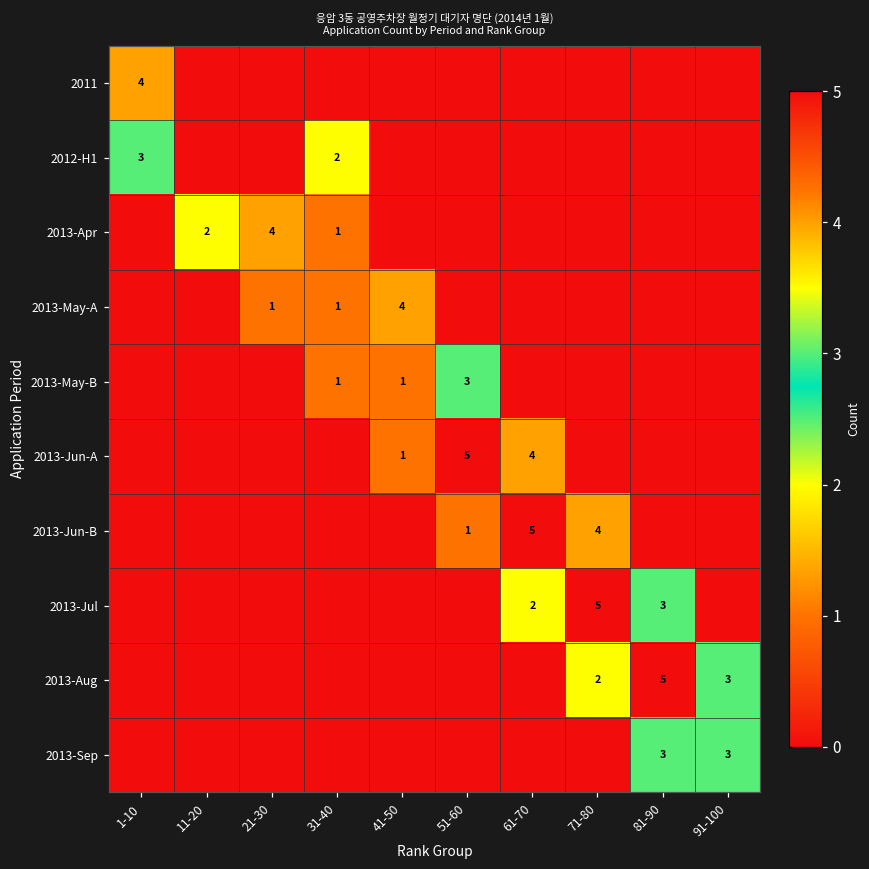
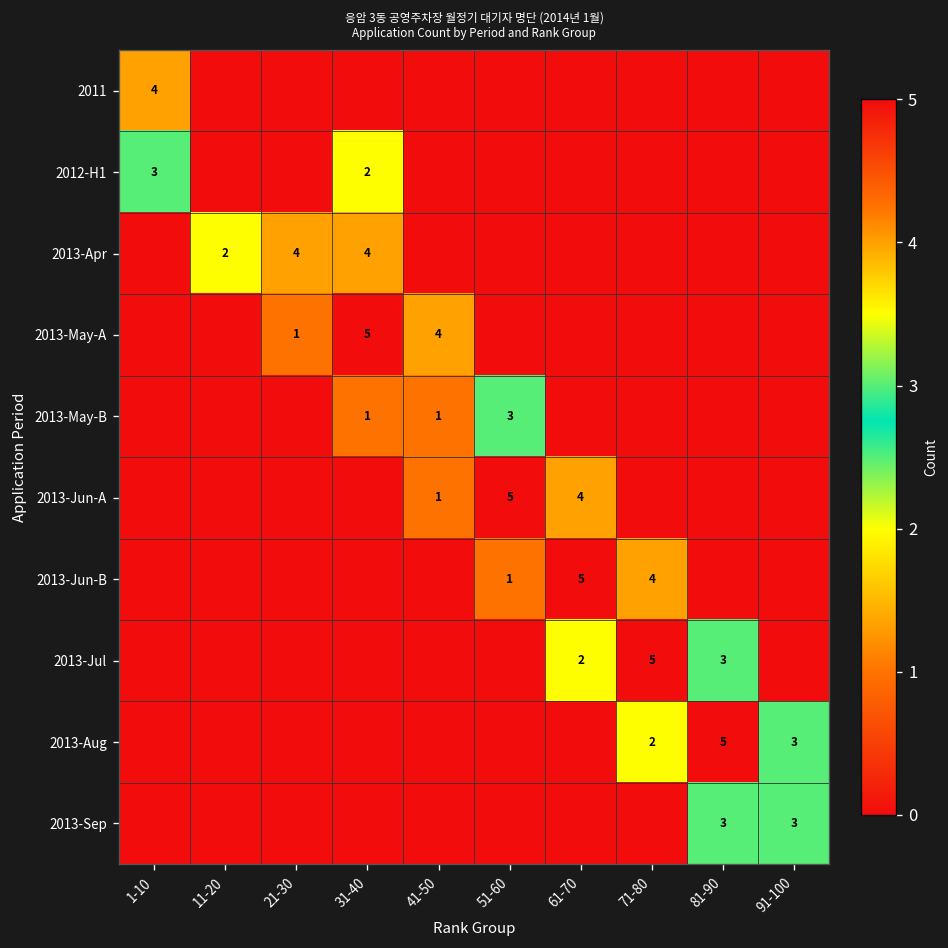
  {
    "2011": {
      "1-10": 4
    },
    "2012-H1": {
      "1-10": 3,
      "31-40": 2
    },
    "2013-Apr": {
      "11-20": 2,
      "21-30": 4,
-     "31-40": 1
+     "31-40": 4
    },
    "2013-May-A": {
      "21-30": 1,
-     "31-40": 1,
+     "31-40": 5,
      "41-50": 4
    },
    "2013-May-B": {
      "31-40": 1,
      "41-50": 1,
      "51-60": 3
    },
    "2013-Jun-A": {
      "41-50": 1,
      "51-60": 5,
      "61-70": 4
    },
    "2013-Jun-B": {
      "51-60": 1,
      "61-70": 5,
      "71-80": 4
    },
    "2013-Jul": {
      "61-70": 2,
      "71-80": 5,
      "81-90": 3
    },
    "2013-Aug": {
      "71-80": 2,
      "81-90": 5,
      "91-100": 3
    },
    "2013-Sep": {
      "81-90": 3,
      "91-100": 3
    }
  }
